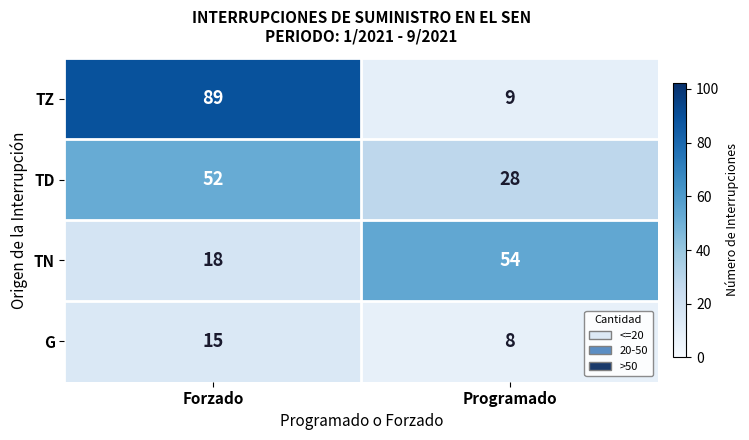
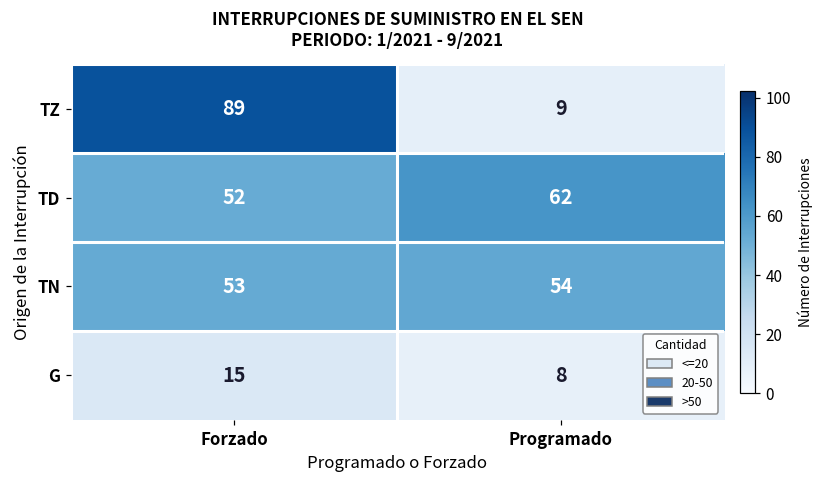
  {
    "TZ": {
      "Forzado": 89,
      "Programado": 9
    },
    "TD": {
      "Forzado": 52,
-     "Programado": 28
+     "Programado": 62
    },
    "TN": {
-     "Forzado": 18,
+     "Forzado": 53,
      "Programado": 54
    },
    "G": {
      "Forzado": 15,
      "Programado": 8
    }
  }
